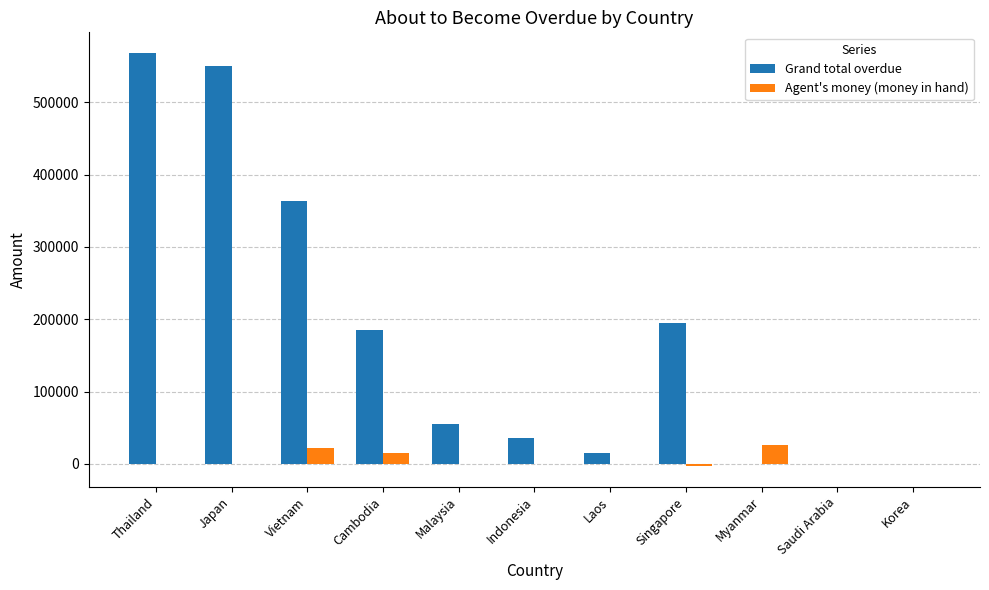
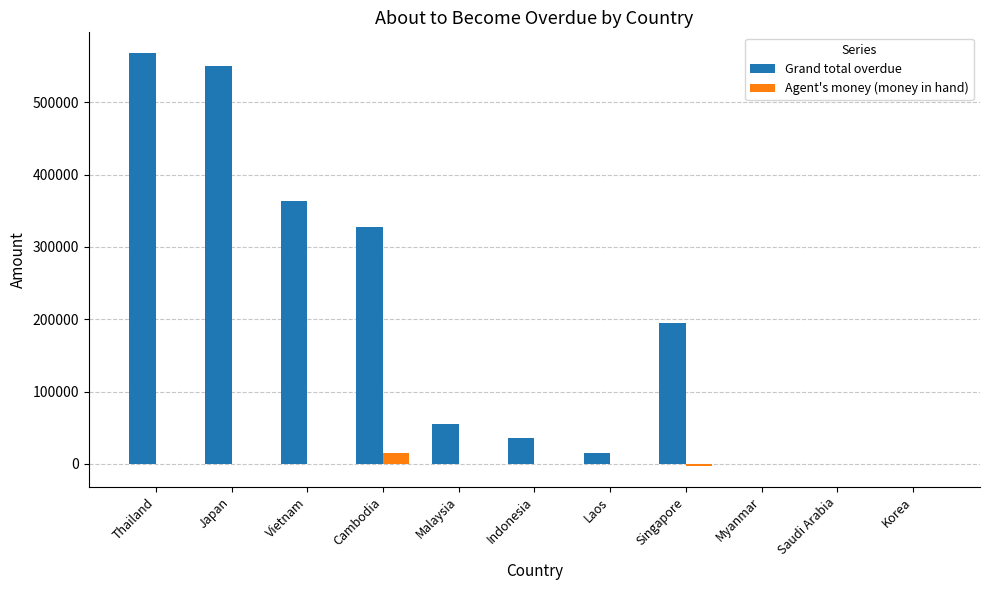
  {
    "Grand total overdue": {
      "Thailand": 570000,
      "Japan": 550000,
      "Vietnam": 360000,
-     "Cambodia": 180000,
+     "Cambodia": 330000,
      "Malaysia": 50000,
      "Indonesia": 40000,
      "Laos": 20000,
      "Singapore": 190000,
      "Myanmar": 0,
      "Saudi Arabia": 0,
      "Korea": 0
    },
    "Agent's money (money in hand)": {
      "Thailand": 0,
      "Japan": 0,
-     "Vietnam": 20000,
+     "Vietnam": 0,
      "Cambodia": 10000,
      "Indonesia": 0,
      "Laos": 0,
-     "Myanmar": 30000,
+     "Myanmar": 0,
      "Saudi Arabia": 0,
      "Korea": 0
    }
  }
